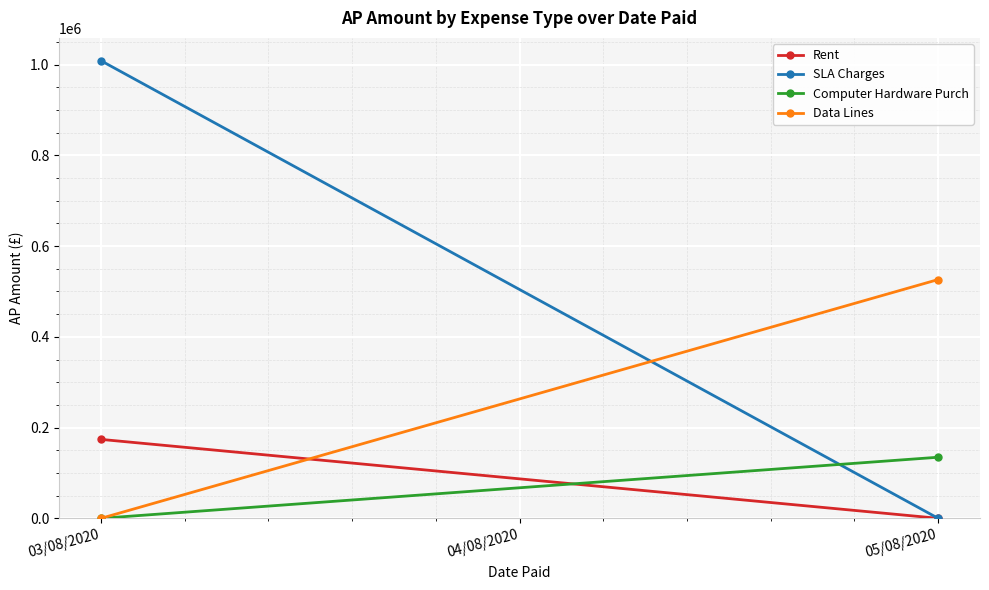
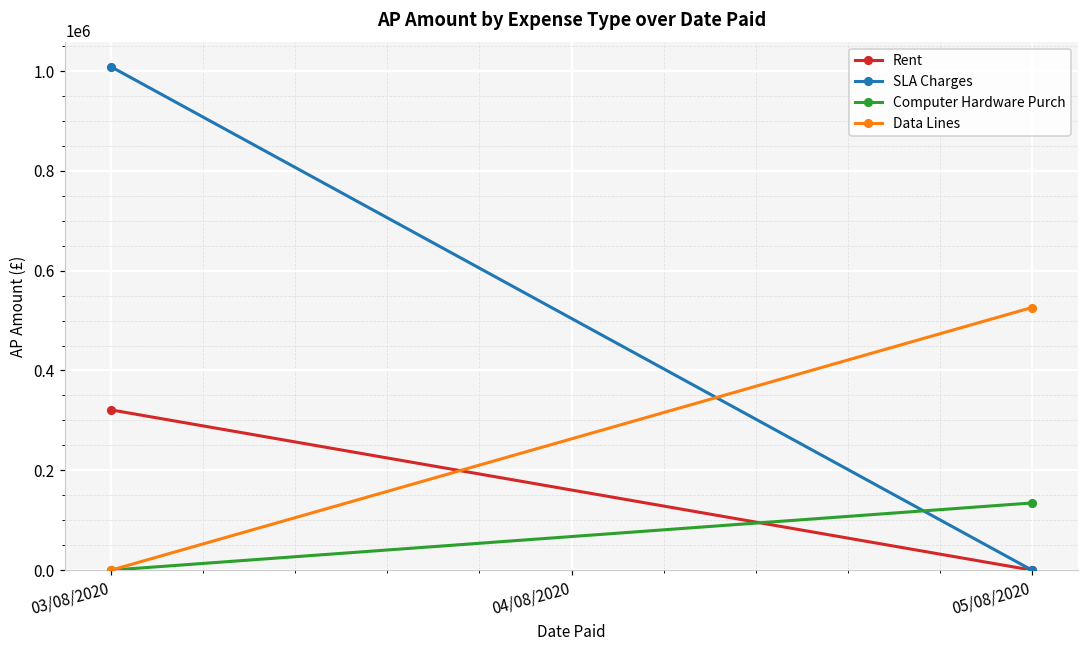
  {
    "Rent": {
-     "03/08/2020": 170000
+     "03/08/2020": 320000
    },
    "SLA Charges": {
      "03/08/2020": 1010000
    },
    "Computer Hardware Purch": {
      "05/08/2020": 130000
    },
    "Data Lines": {
      "05/08/2020": 530000
    }
  }
